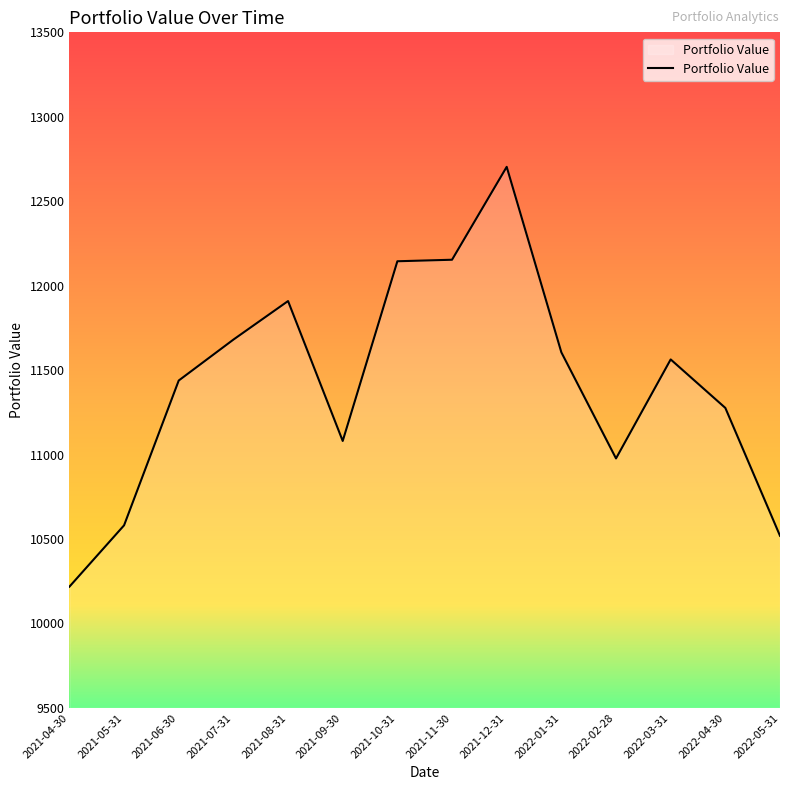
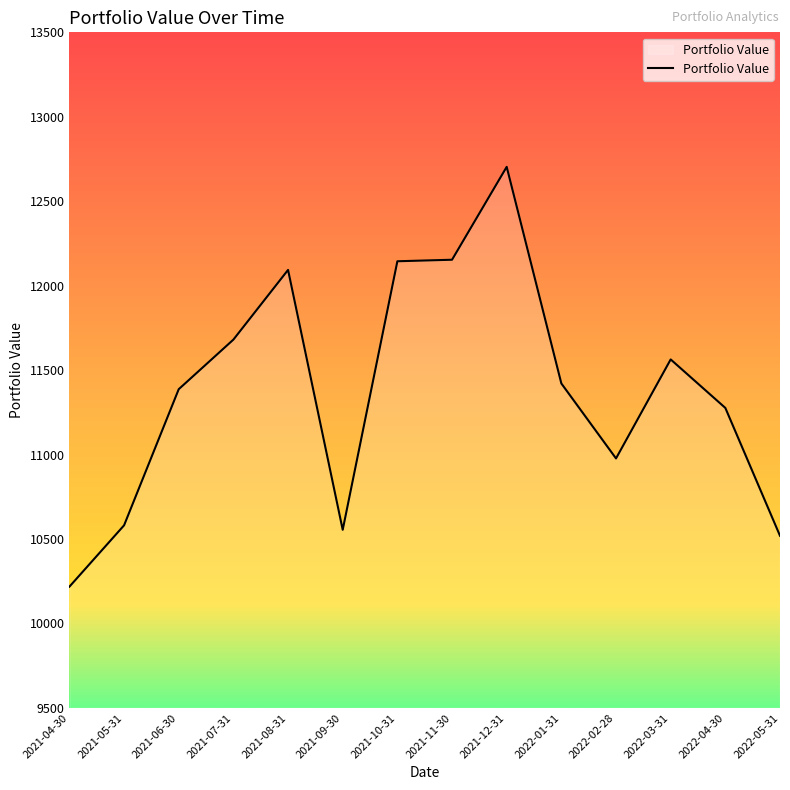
  {
    "2021-04-30": 10220,
    "2021-05-31": 10580,
-   "2021-06-30": 11440,
+   "2021-06-30": 11390,
    "2021-07-31": 11680,
-   "2021-08-31": 11910,
-   "2021-09-30": 11080,
+   "2021-08-31": 12090,
+   "2021-09-30": 10550,
    "2021-10-31": 12140,
    "2021-11-30": 12150,
    "2021-12-31": 12700,
-   "2022-01-31": 11610,
+   "2022-01-31": 11420,
    "2022-02-28": 10980,
    "2022-03-31": 11560,
    "2022-04-30": 11280,
    "2022-05-31": 10520
  }
